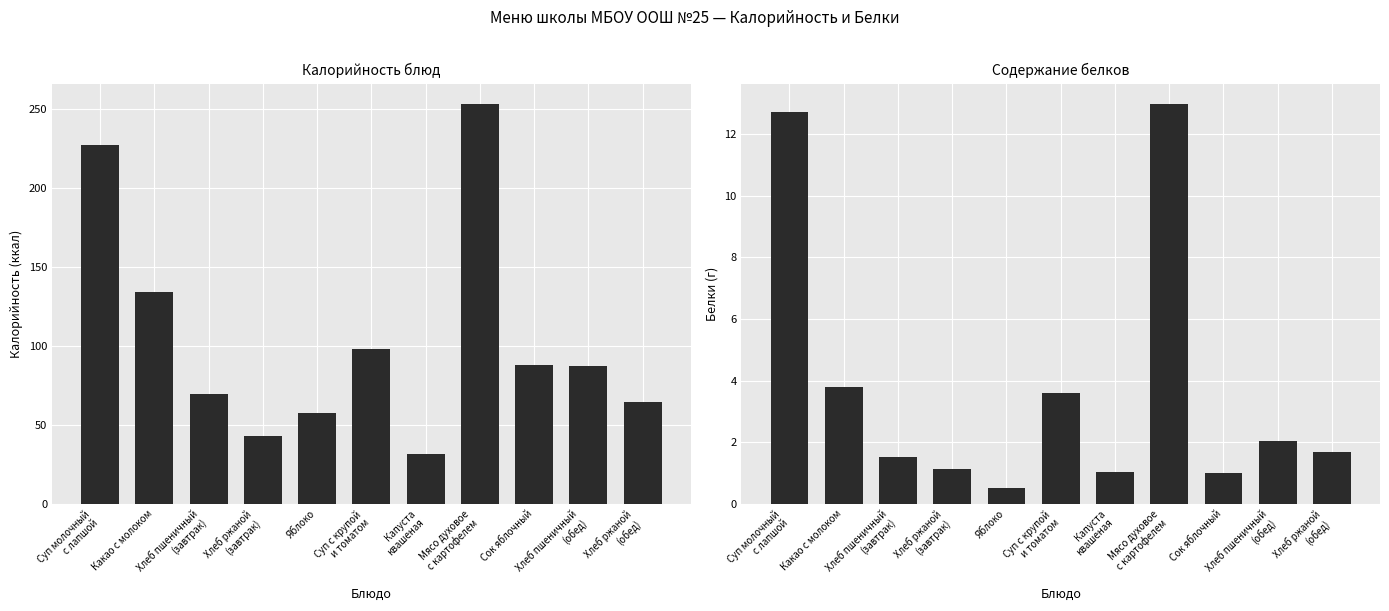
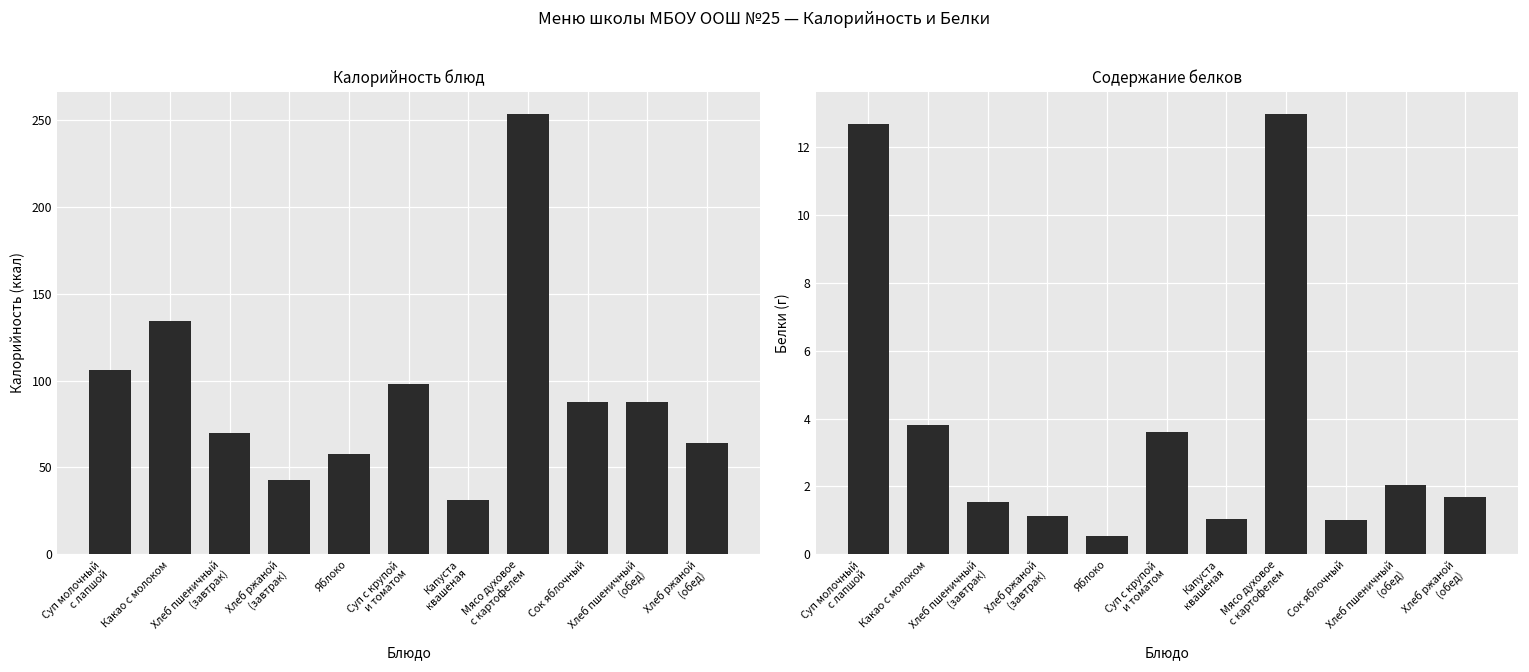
  {
    "Калорийность блюд": {
-     "Суп молочный с лапшой": 228,
+     "Суп молочный с лапшой": 106,
      "Какао с молоком": 134,
      "Хлеб пшеничный (завтрак)": 70,
      "Хлеб ржаной (завтрак)": 43,
      "Яблоко": 58,
      "Суп с крупой и томатом": 98,
      "Капуста квашеная": 31,
      "Мясо духовое с картофелем": 254,
      "Сок яблочный": 88,
      "Хлеб пшеничный (обед)": 87,
      "Хлеб ржаной (обед)": 64
    },
    "Содержание белков": {
      "Суп молочный с лапшой": 12.7,
      "Какао с молоком": 3.8,
      "Хлеб пшеничный (завтрак)": 1.5,
      "Хлеб ржаной (завтрак)": 1.1,
      "Яблоко": 0.5,
      "Суп с крупой и томатом": 3.6,
      "Капуста квашеная": 1.0,
      "Мясо духовое с картофелем": 13.0,
      "Сок яблочный": 1.0,
      "Хлеб пшеничный (обед)": 2.0,
      "Хлеб ржаной (обед)": 1.7
    }
  }
